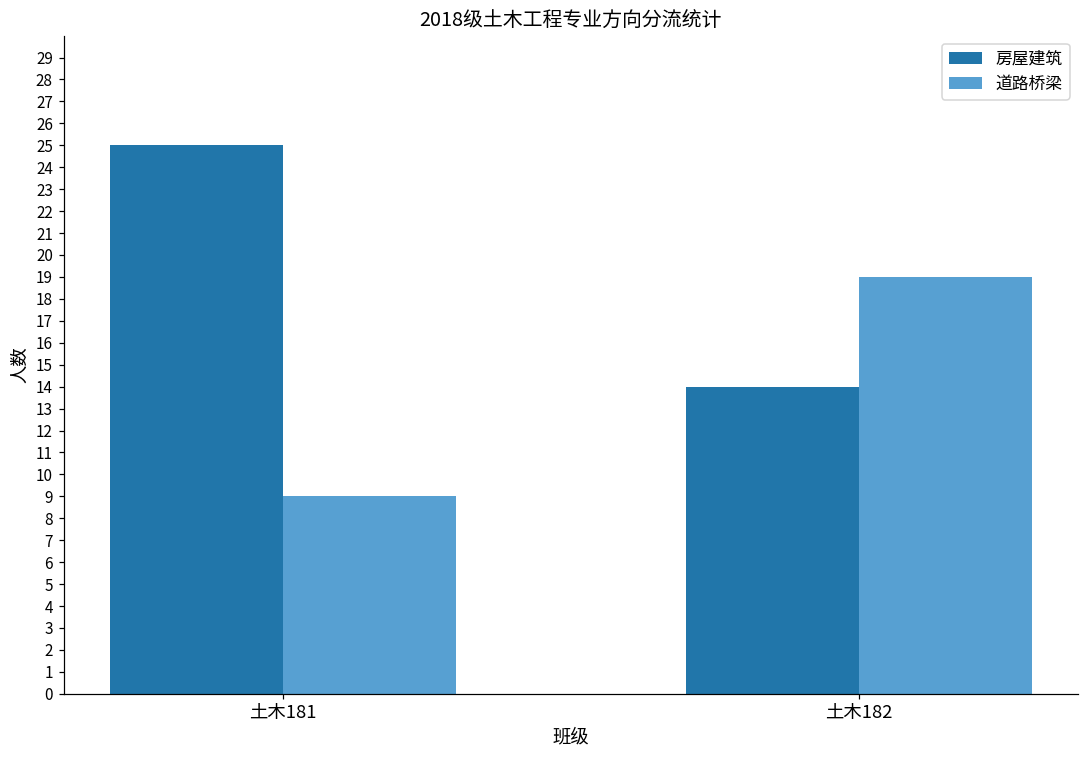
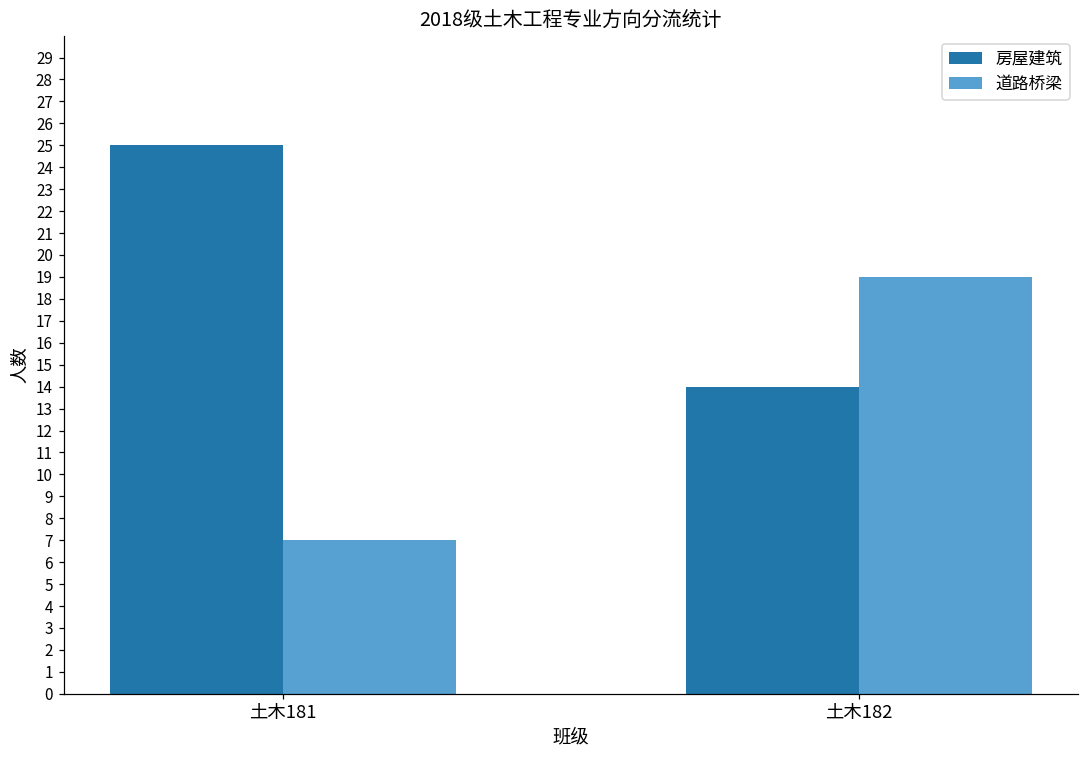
  {
    "房屋建筑": {
      "土木181": 25,
      "土木182": 14
    },
    "道路桥梁": {
-     "土木181": 9,
+     "土木181": 7,
      "土木182": 19
    }
  }
